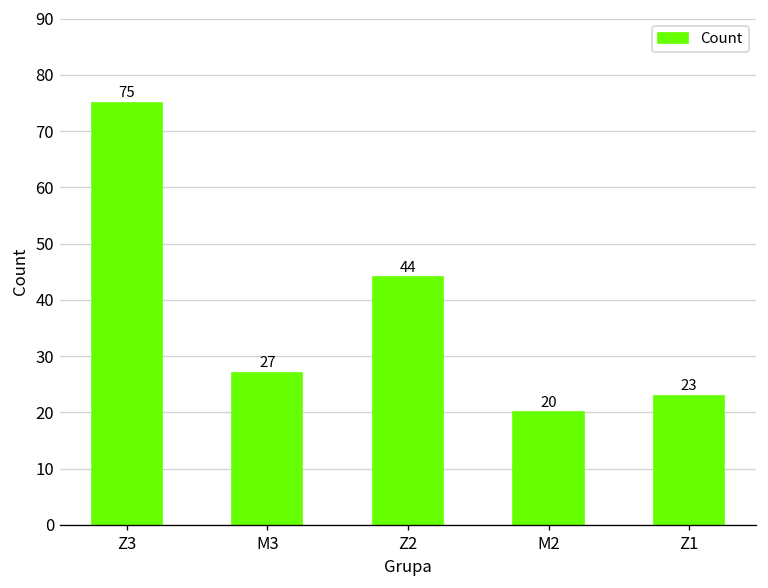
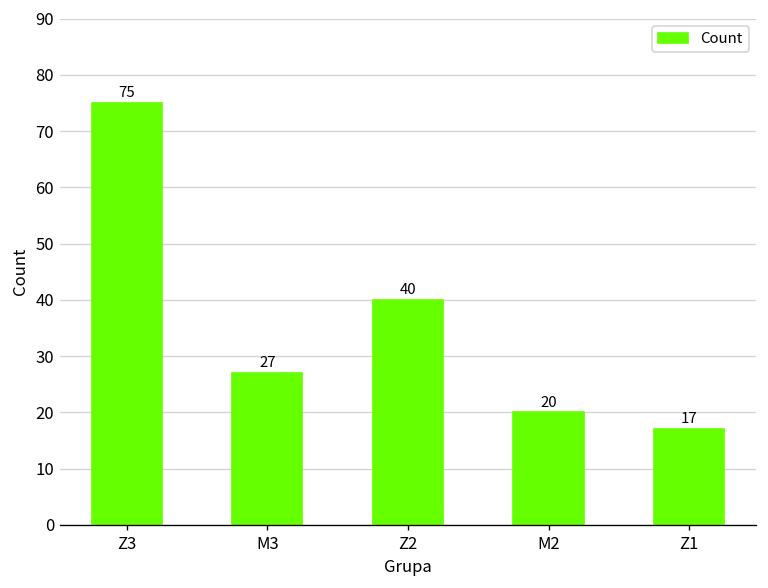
  {
    "Z3": 75,
    "M3": 27,
-   "Z2": 44,
+   "Z2": 40,
    "M2": 20,
-   "Z1": 23
+   "Z1": 17
  }
